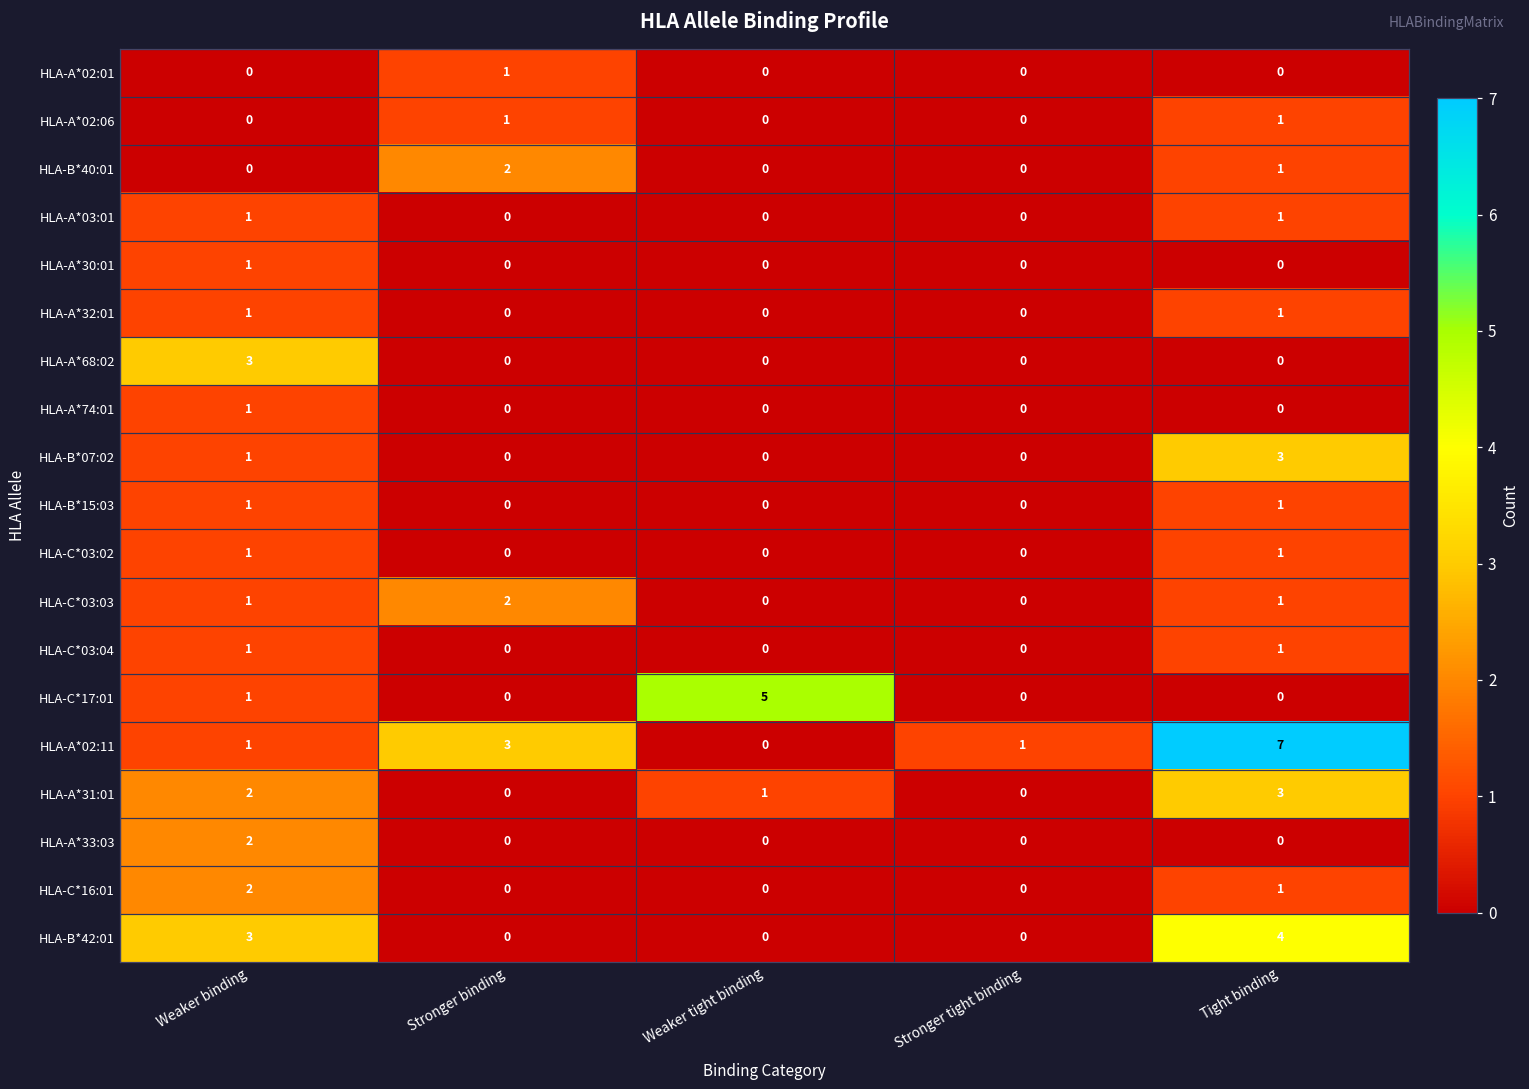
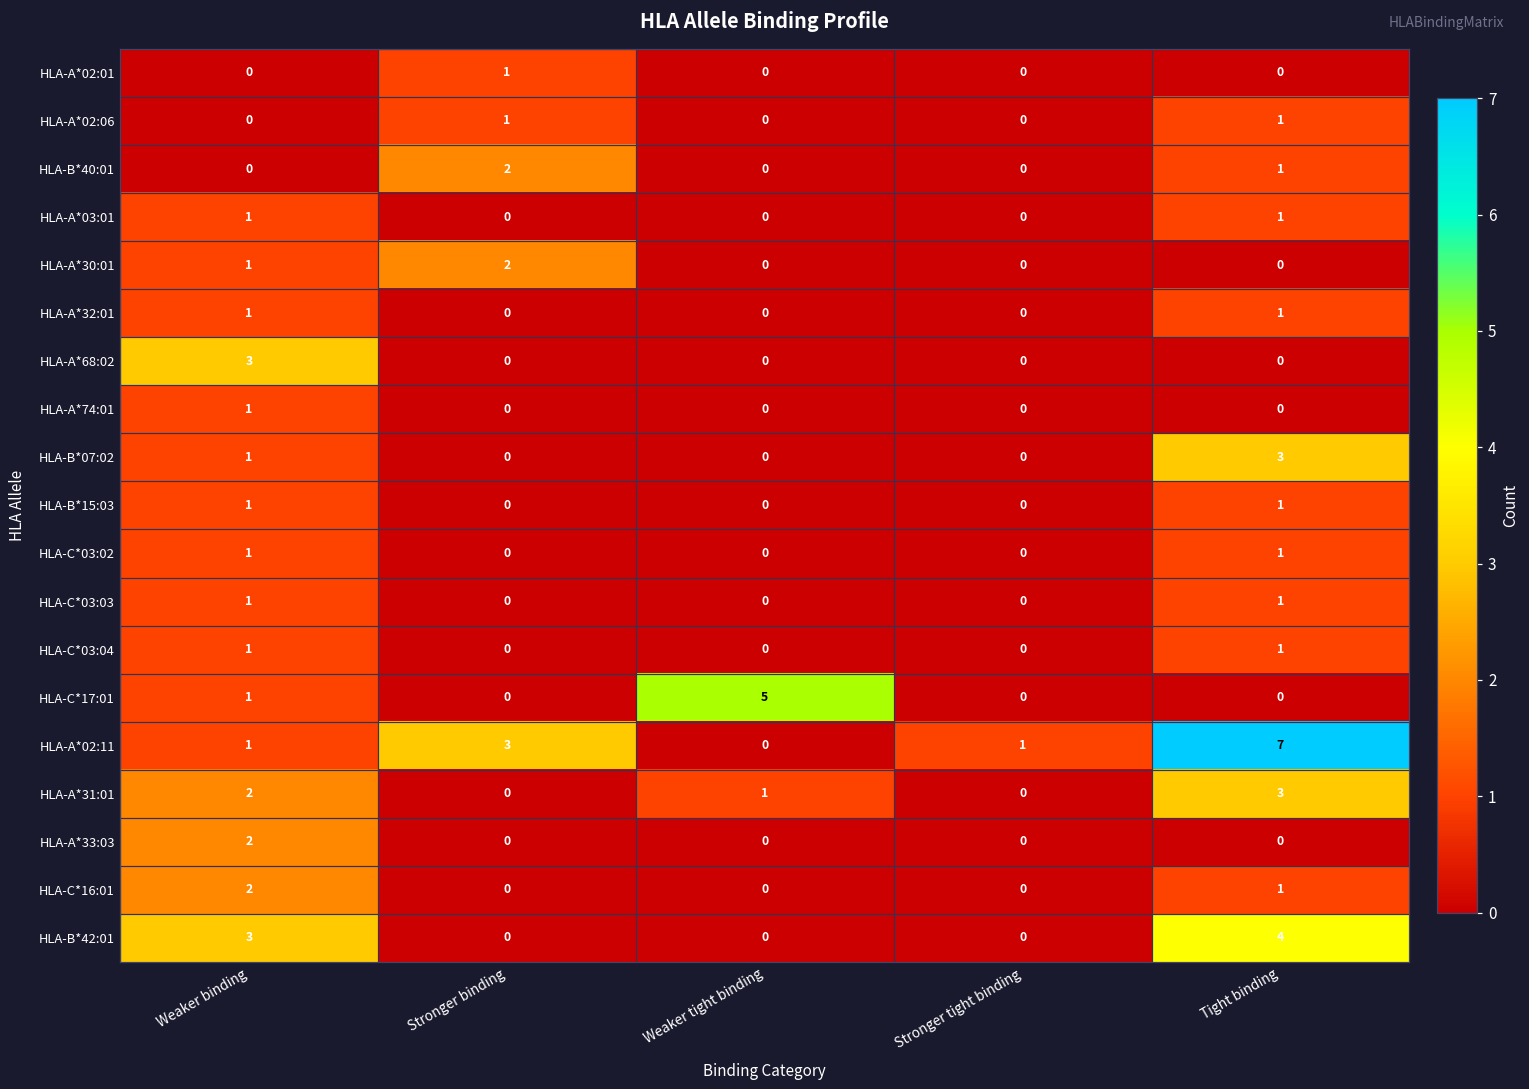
  {
    "HLA-A*02:01": {
      "Weaker binding": 0,
      "Stronger binding": 1,
      "Weaker tight binding": 0,
      "Stronger tight binding": 0,
      "Tight binding": 0
    },
    "HLA-A*02:06": {
      "Weaker binding": 0,
      "Stronger binding": 1,
      "Weaker tight binding": 0,
      "Stronger tight binding": 0,
      "Tight binding": 1
    },
    "HLA-B*40:01": {
      "Weaker binding": 0,
      "Stronger binding": 2,
      "Weaker tight binding": 0,
      "Stronger tight binding": 0,
      "Tight binding": 1
    },
    "HLA-A*03:01": {
      "Weaker binding": 1,
      "Stronger binding": 0,
      "Weaker tight binding": 0,
      "Stronger tight binding": 0,
      "Tight binding": 1
    },
    "HLA-A*30:01": {
      "Weaker binding": 1,
-     "Stronger binding": 0,
+     "Stronger binding": 2,
      "Weaker tight binding": 0,
      "Stronger tight binding": 0,
      "Tight binding": 0
    },
    "HLA-A*32:01": {
      "Weaker binding": 1,
      "Stronger binding": 0,
      "Weaker tight binding": 0,
      "Stronger tight binding": 0,
      "Tight binding": 1
    },
    "HLA-A*68:02": {
      "Weaker binding": 3,
      "Stronger binding": 0,
      "Weaker tight binding": 0,
      "Stronger tight binding": 0,
      "Tight binding": 0
    },
    "HLA-A*74:01": {
      "Weaker binding": 1,
      "Stronger binding": 0,
      "Weaker tight binding": 0,
      "Stronger tight binding": 0,
      "Tight binding": 0
    },
    "HLA-B*07:02": {
      "Weaker binding": 1,
      "Stronger binding": 0,
      "Weaker tight binding": 0,
      "Stronger tight binding": 0,
      "Tight binding": 3
    },
    "HLA-B*15:03": {
      "Weaker binding": 1,
      "Stronger binding": 0,
      "Weaker tight binding": 0,
      "Stronger tight binding": 0,
      "Tight binding": 1
    },
    "HLA-C*03:02": {
      "Weaker binding": 1,
      "Stronger binding": 0,
      "Weaker tight binding": 0,
      "Stronger tight binding": 0,
      "Tight binding": 1
    },
    "HLA-C*03:03": {
      "Weaker binding": 1,
-     "Stronger binding": 2,
+     "Stronger binding": 0,
      "Weaker tight binding": 0,
      "Stronger tight binding": 0,
      "Tight binding": 1
    },
    "HLA-C*03:04": {
      "Weaker binding": 1,
      "Stronger binding": 0,
      "Weaker tight binding": 0,
      "Stronger tight binding": 0,
      "Tight binding": 1
    },
    "HLA-C*17:01": {
      "Weaker binding": 1,
      "Stronger binding": 0,
      "Weaker tight binding": 5,
      "Stronger tight binding": 0,
      "Tight binding": 0
    },
    "HLA-A*02:11": {
      "Weaker binding": 1,
      "Stronger binding": 3,
      "Weaker tight binding": 0,
      "Stronger tight binding": 1,
      "Tight binding": 7
    },
    "HLA-A*31:01": {
      "Weaker binding": 2,
      "Stronger binding": 0,
      "Weaker tight binding": 1,
      "Stronger tight binding": 0,
      "Tight binding": 3
    },
    "HLA-A*33:03": {
      "Weaker binding": 2,
      "Stronger binding": 0,
      "Weaker tight binding": 0,
      "Stronger tight binding": 0,
      "Tight binding": 0
    },
    "HLA-C*16:01": {
      "Weaker binding": 2,
      "Stronger binding": 0,
      "Weaker tight binding": 0,
      "Stronger tight binding": 0,
      "Tight binding": 1
    },
    "HLA-B*42:01": {
      "Weaker binding": 3,
      "Stronger binding": 0,
      "Weaker tight binding": 0,
      "Stronger tight binding": 0,
      "Tight binding": 4
    }
  }
